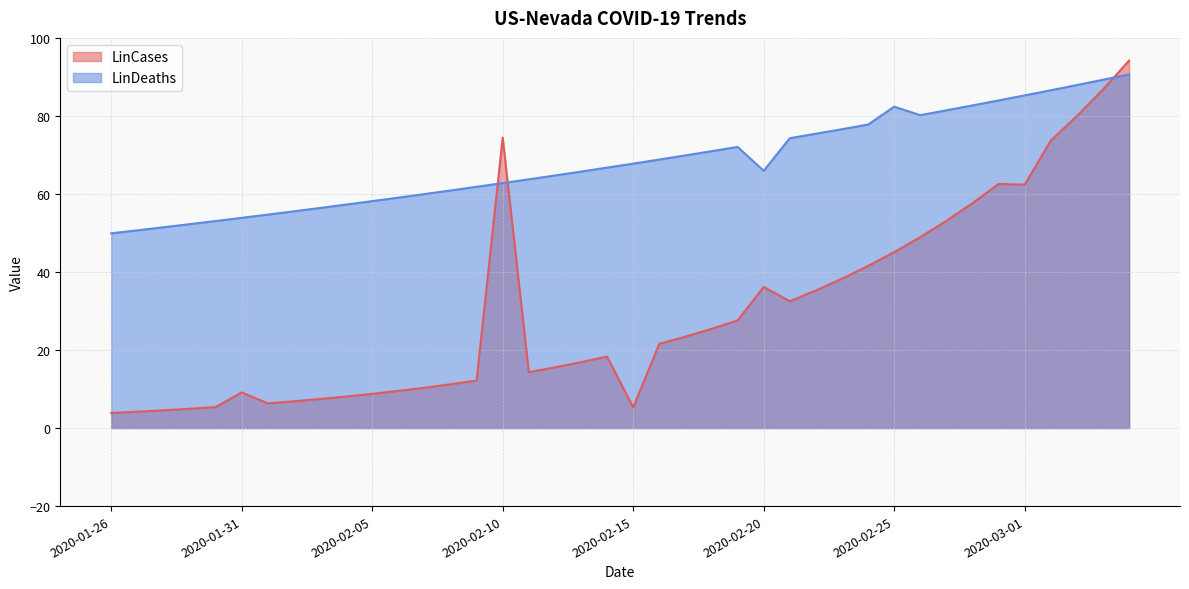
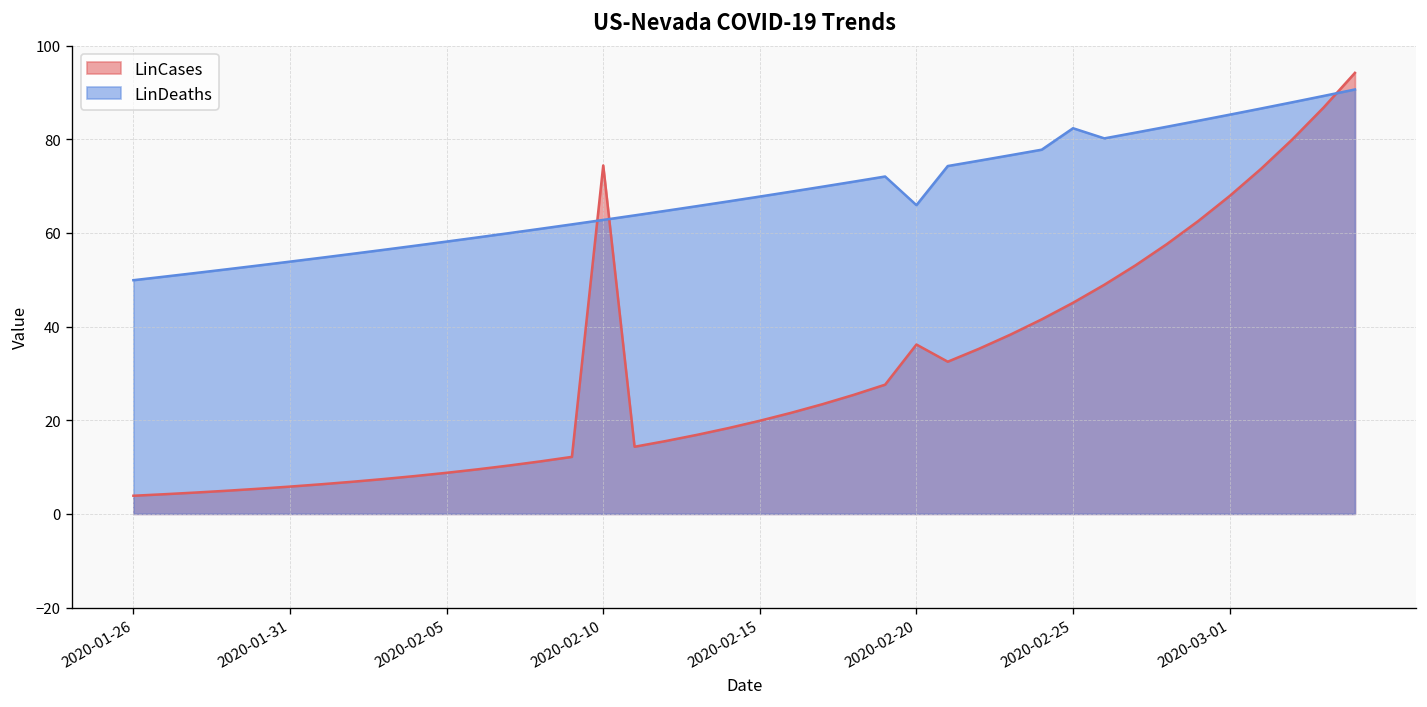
  {
    "LinCases": {
      "2020-01-26": 4,
-     "2020-01-31": 9,
+     "2020-01-31": 6,
      "2020-02-05": 9,
      "2020-02-10": 74,
-     "2020-02-15": 5,
+     "2020-02-15": 20,
      "2020-02-20": 36,
      "2020-02-25": 45,
-     "2020-03-01": 62
+     "2020-03-01": 68
    },
    "LinDeaths": {
      "2020-01-26": 50,
      "2020-01-31": 54,
      "2020-02-05": 58,
      "2020-02-10": 63,
      "2020-02-15": 68,
      "2020-02-20": 66,
      "2020-02-25": 82,
      "2020-03-01": 85
    }
  }
